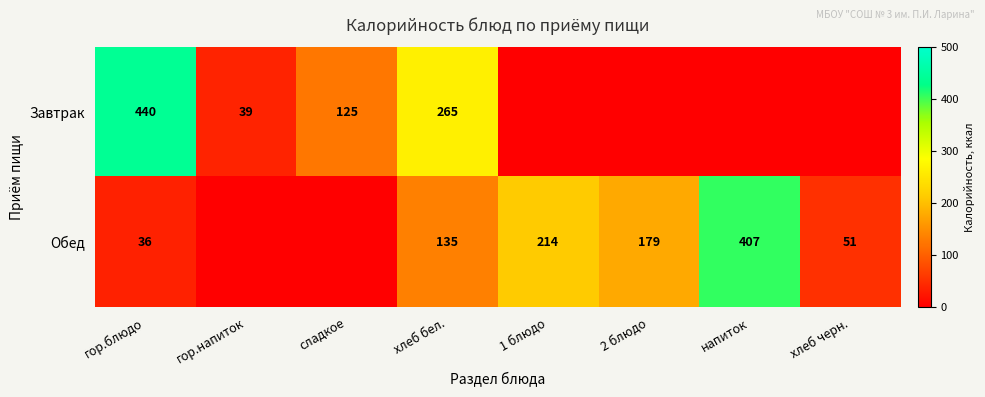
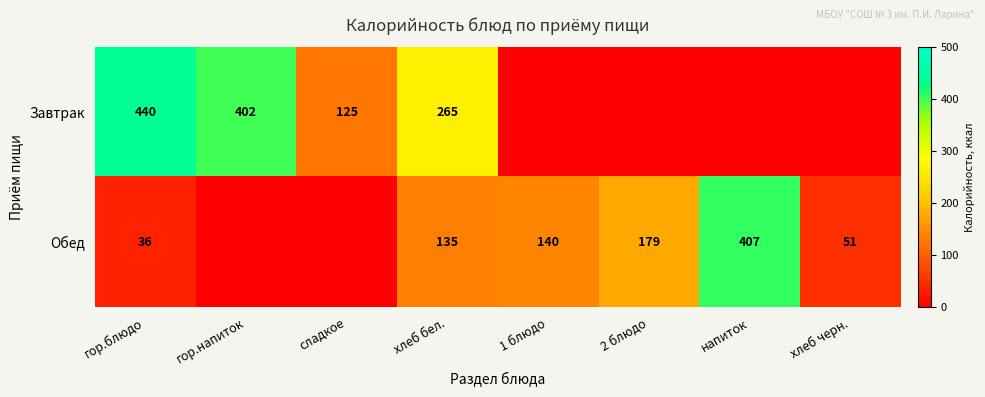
  {
    "Завтрак": {
      "гор.блюдо": 440,
-     "гор.напиток": 39,
+     "гор.напиток": 402,
      "сладкое": 125,
      "хлеб бел.": 265
    },
    "Обед": {
      "гор.блюдо": 36,
      "хлеб бел.": 135,
-     "1 блюдо": 214,
+     "1 блюдо": 140,
      "2 блюдо": 179,
      "напиток": 407,
      "хлеб черн.": 51
    }
  }
